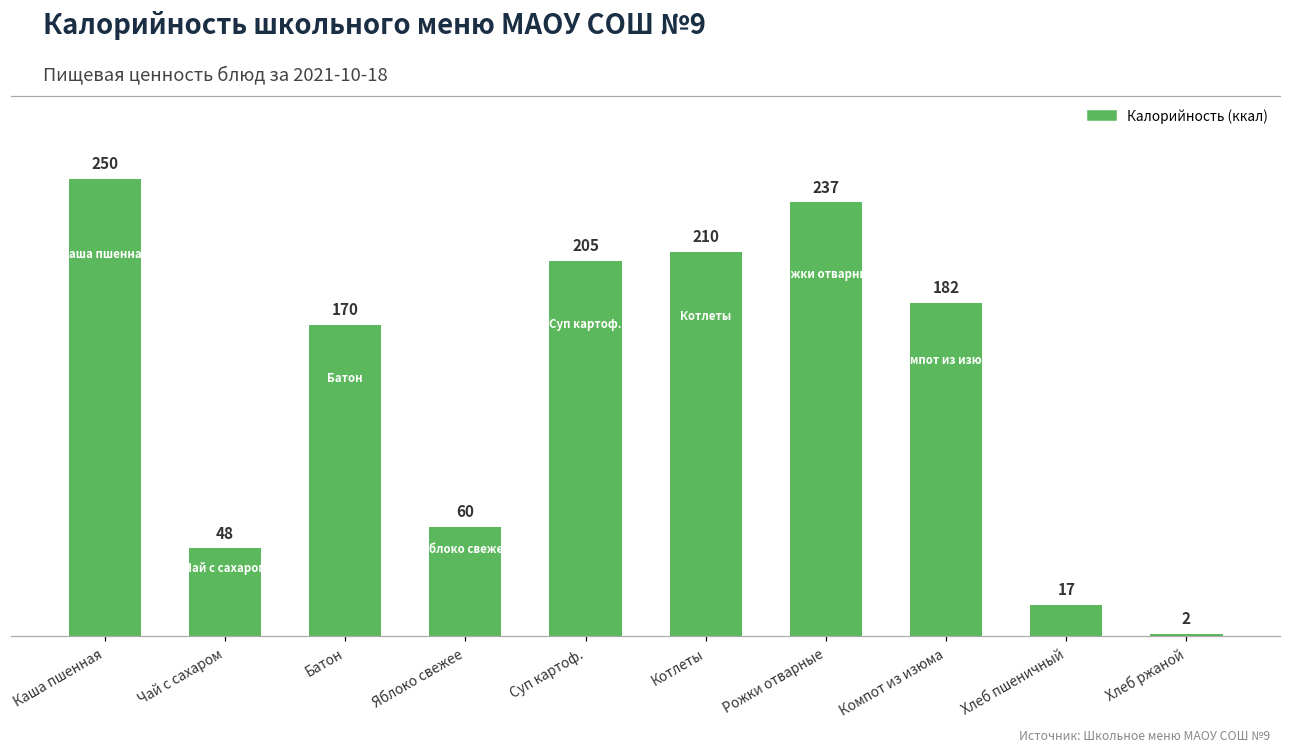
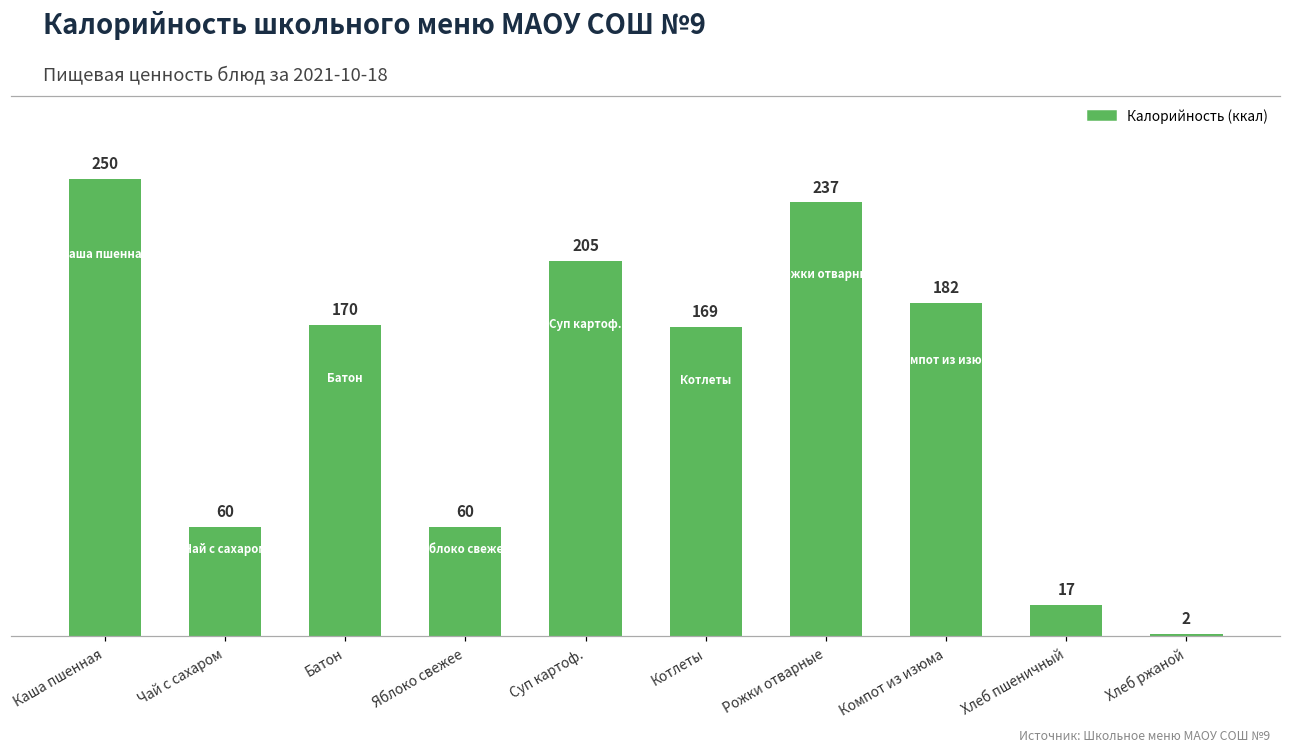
  {
    "Каша пшенная": 250,
-   "Чай с сахаром": 48,
+   "Чай с сахаром": 60,
    "Батон": 170,
    "Яблоко свежее": 60,
    "Суп картоф.": 205,
-   "Котлеты": 210,
+   "Котлеты": 169,
    "Рожки отварные": 237,
    "Компот из изюма": 182,
    "Хлеб пшеничный": 17,
    "Хлеб ржаной": 2
  }
